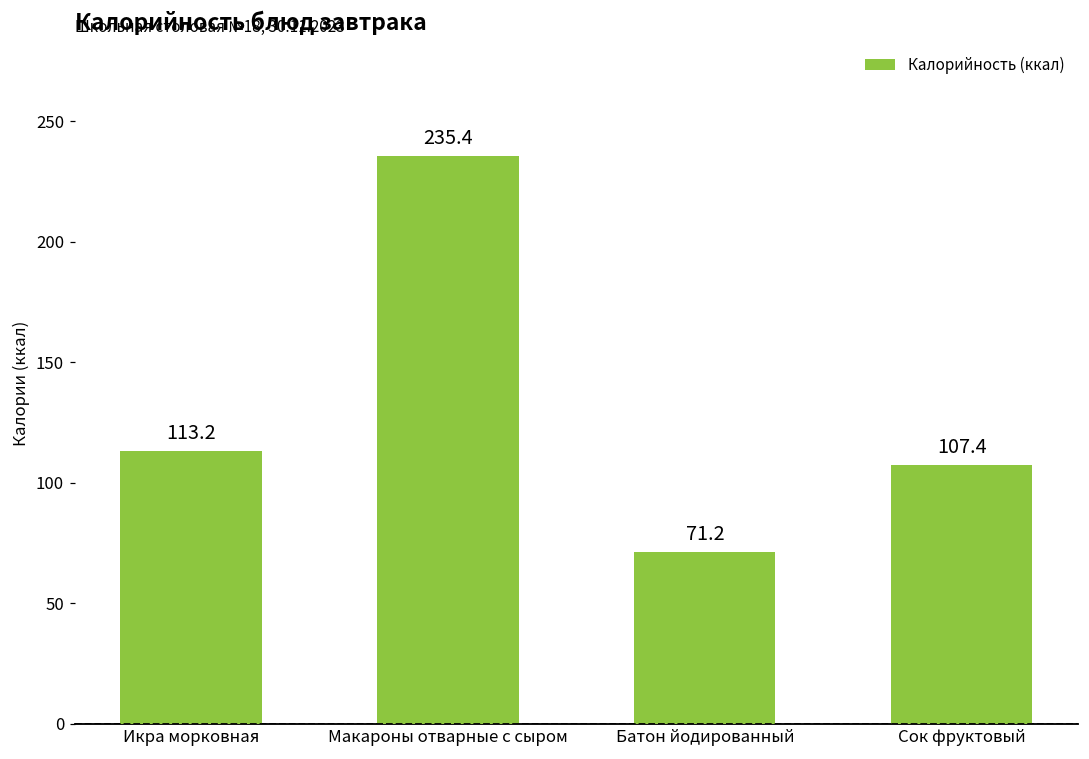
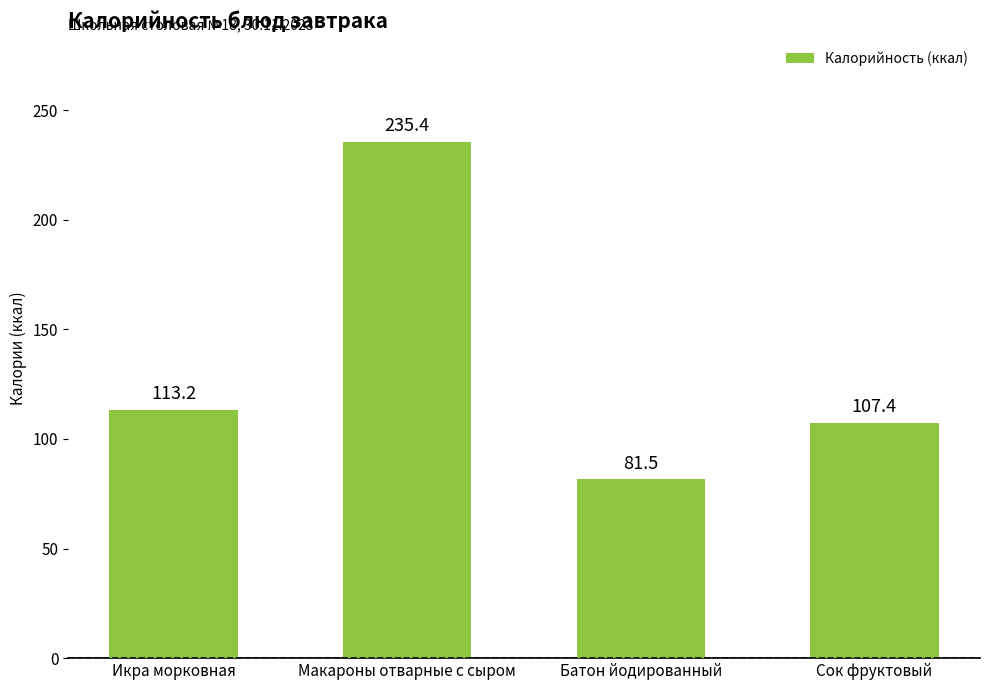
  {
    "Икра морковная": 113.2,
    "Макароны отварные с сыром": 235.4,
-   "Батон йодированный": 71.2,
+   "Батон йодированный": 81.5,
    "Сок фруктовый": 107.4
  }
